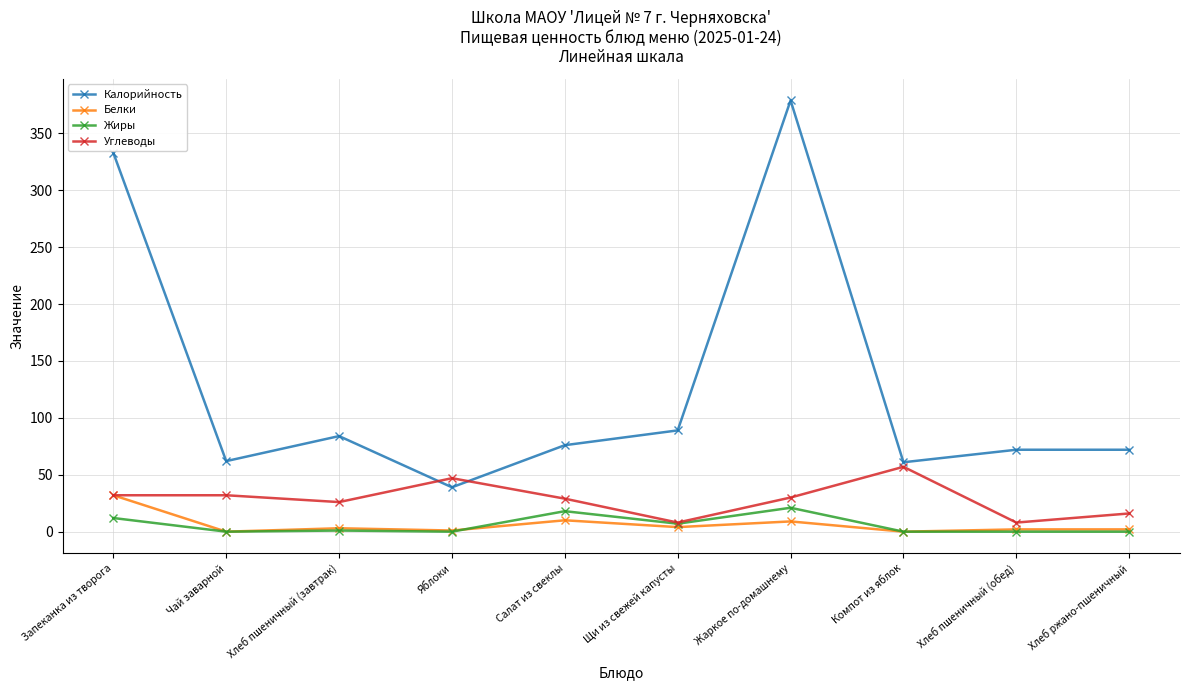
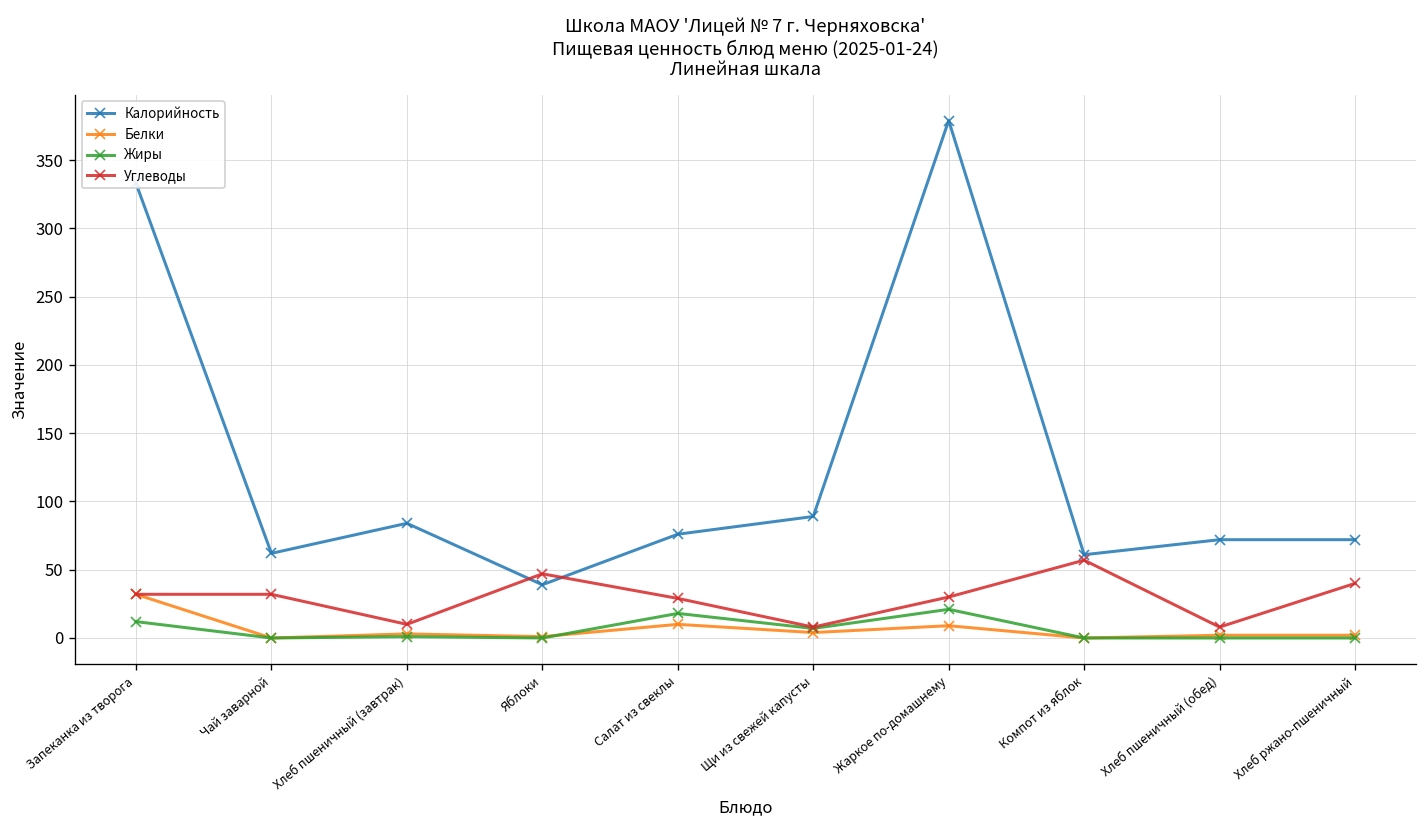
  {
    "Калорийность": {
      "Запеканка из творога": 333,
      "Чай заварной": 62,
      "Хлеб пшеничный (завтрак)": 84,
      "Яблоки": 39,
      "Салат из свеклы": 76,
      "Щи из свежей капусты": 89,
      "Жаркое по-домашнему": 379,
      "Компот из яблок": 61,
      "Хлеб пшеничный (обед)": 72,
      "Хлеб ржано-пшеничный": 72
    },
    "Белки": {
      "Салат из свеклы": 10,
      "Щи из свежей капусты": 4,
      "Жаркое по-домашнему": 9
    },
    "Жиры": {
      "Запеканка из творога": 12,
      "Салат из свеклы": 18,
      "Жаркое по-домашнему": 21
    },
    "Углеводы": {
      "Чай заварной": 32,
-     "Хлеб пшеничный (завтрак)": 26,
+     "Хлеб пшеничный (завтрак)": 10,
      "Яблоки": 47,
      "Салат из свеклы": 29,
      "Жаркое по-домашнему": 30,
      "Компот из яблок": 57,
      "Хлеб пшеничный (обед)": 8,
-     "Хлеб ржано-пшеничный": 16
+     "Хлеб ржано-пшеничный": 40
    }
  }
